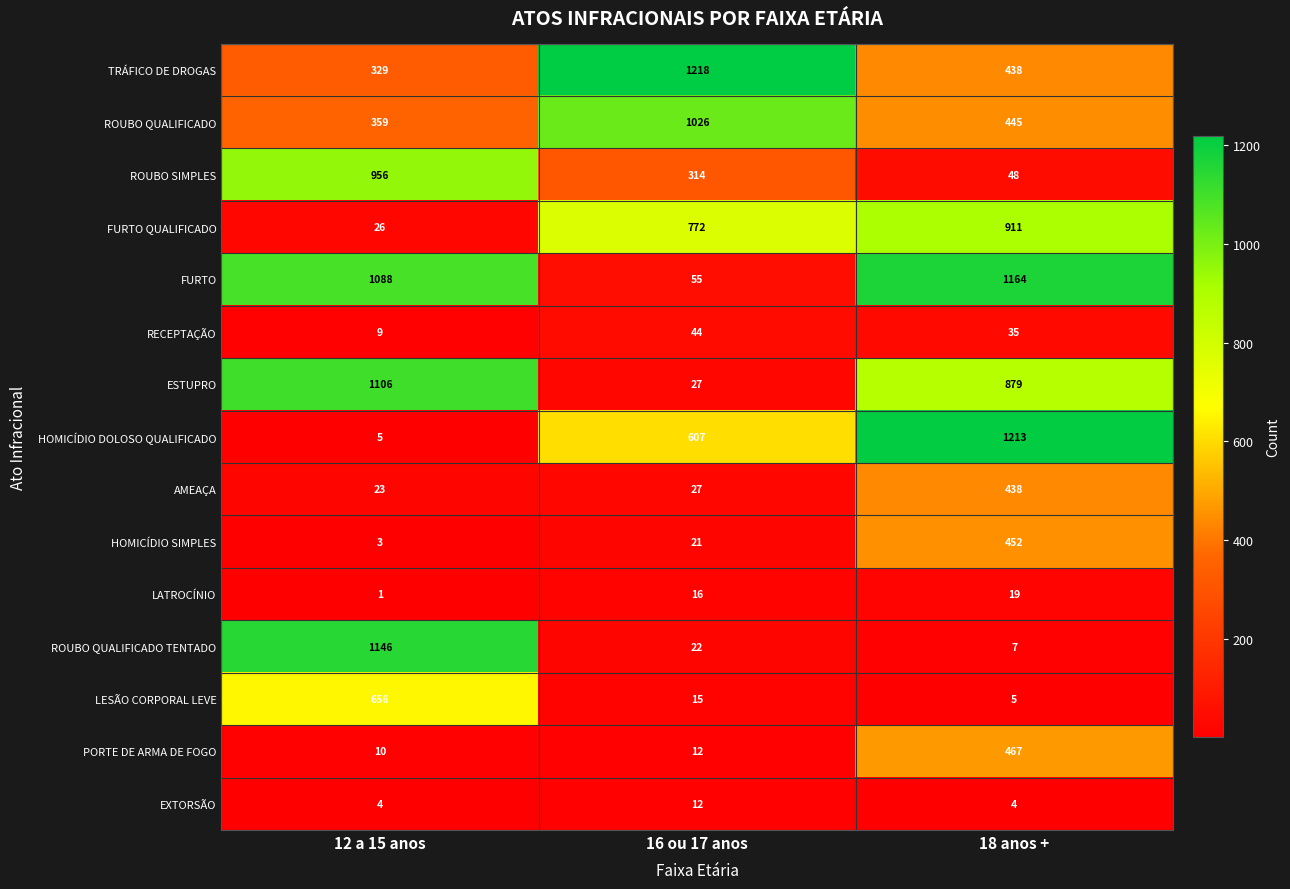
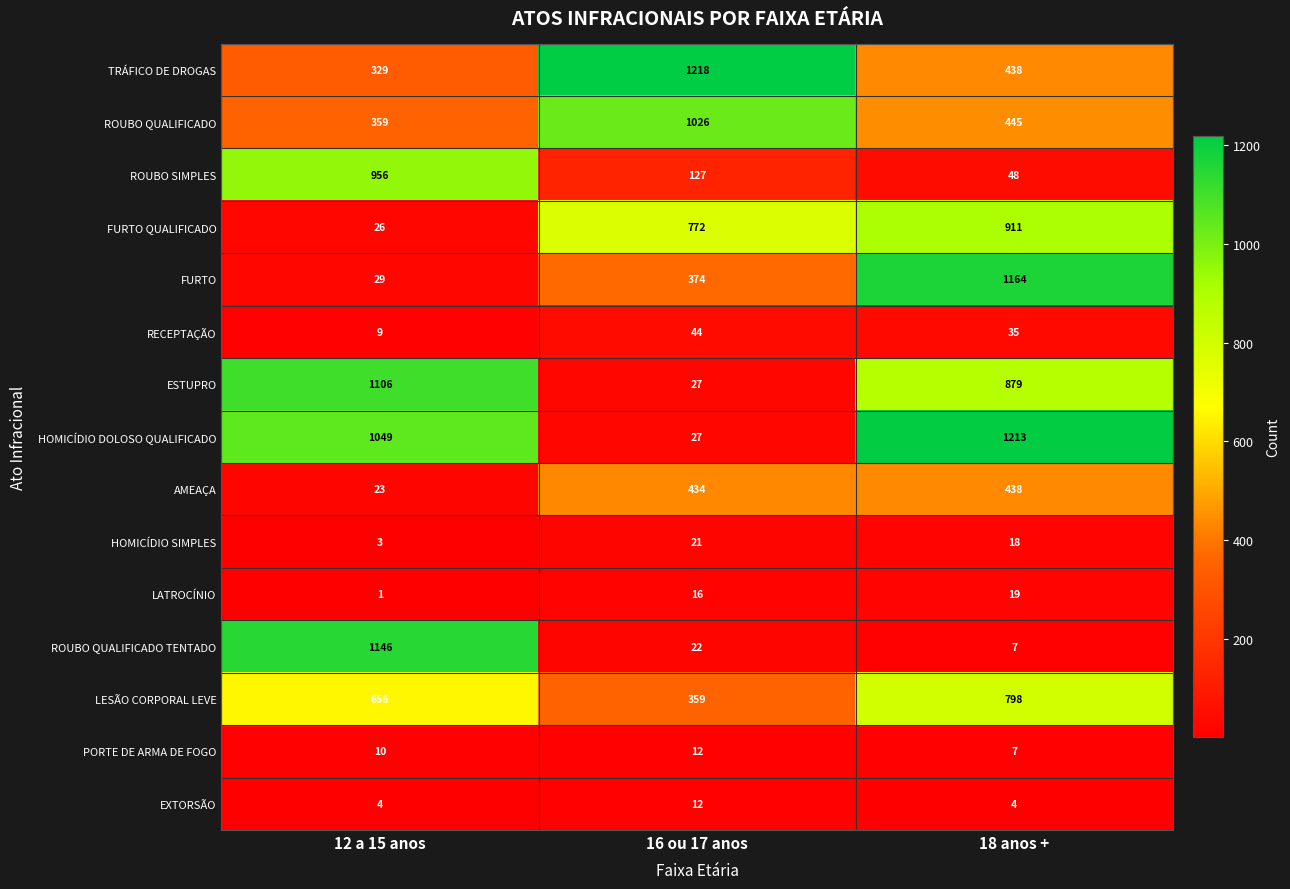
  {
    "TRÁFICO DE DROGAS": {
      "12 a 15 anos": 329,
      "16 ou 17 anos": 1218,
      "18 anos +": 438
    },
    "ROUBO QUALIFICADO": {
      "12 a 15 anos": 359,
      "16 ou 17 anos": 1026,
      "18 anos +": 445
    },
    "ROUBO SIMPLES": {
      "12 a 15 anos": 956,
-     "16 ou 17 anos": 314,
+     "16 ou 17 anos": 127,
      "18 anos +": 48
    },
    "FURTO QUALIFICADO": {
      "12 a 15 anos": 26,
      "16 ou 17 anos": 772,
      "18 anos +": 911
    },
    "FURTO": {
-     "12 a 15 anos": 1088,
-     "16 ou 17 anos": 55,
+     "12 a 15 anos": 29,
+     "16 ou 17 anos": 374,
      "18 anos +": 1164
    },
    "RECEPTAÇÃO": {
      "12 a 15 anos": 9,
      "16 ou 17 anos": 44,
      "18 anos +": 35
    },
    "ESTUPRO": {
      "12 a 15 anos": 1106,
      "16 ou 17 anos": 27,
      "18 anos +": 879
    },
    "HOMICÍDIO DOLOSO QUALIFICADO": {
-     "12 a 15 anos": 5,
-     "16 ou 17 anos": 607,
+     "12 a 15 anos": 1049,
+     "16 ou 17 anos": 27,
      "18 anos +": 1213
    },
    "AMEAÇA": {
      "12 a 15 anos": 23,
-     "16 ou 17 anos": 27,
+     "16 ou 17 anos": 434,
      "18 anos +": 438
    },
    "HOMICÍDIO SIMPLES": {
      "12 a 15 anos": 3,
      "16 ou 17 anos": 21,
-     "18 anos +": 452
+     "18 anos +": 18
    },
    "LATROCÍNIO": {
      "12 a 15 anos": 1,
      "16 ou 17 anos": 16,
      "18 anos +": 19
    },
    "ROUBO QUALIFICADO TENTADO": {
      "12 a 15 anos": 1146,
      "16 ou 17 anos": 22,
      "18 anos +": 7
    },
    "LESÃO CORPORAL LEVE": {
      "12 a 15 anos": 656,
-     "16 ou 17 anos": 15,
-     "18 anos +": 5
+     "16 ou 17 anos": 359,
+     "18 anos +": 798
    },
    "PORTE DE ARMA DE FOGO": {
      "12 a 15 anos": 10,
      "16 ou 17 anos": 12,
-     "18 anos +": 467
+     "18 anos +": 7
    },
    "EXTORSÃO": {
      "12 a 15 anos": 4,
      "16 ou 17 anos": 12,
      "18 anos +": 4
    }
  }
